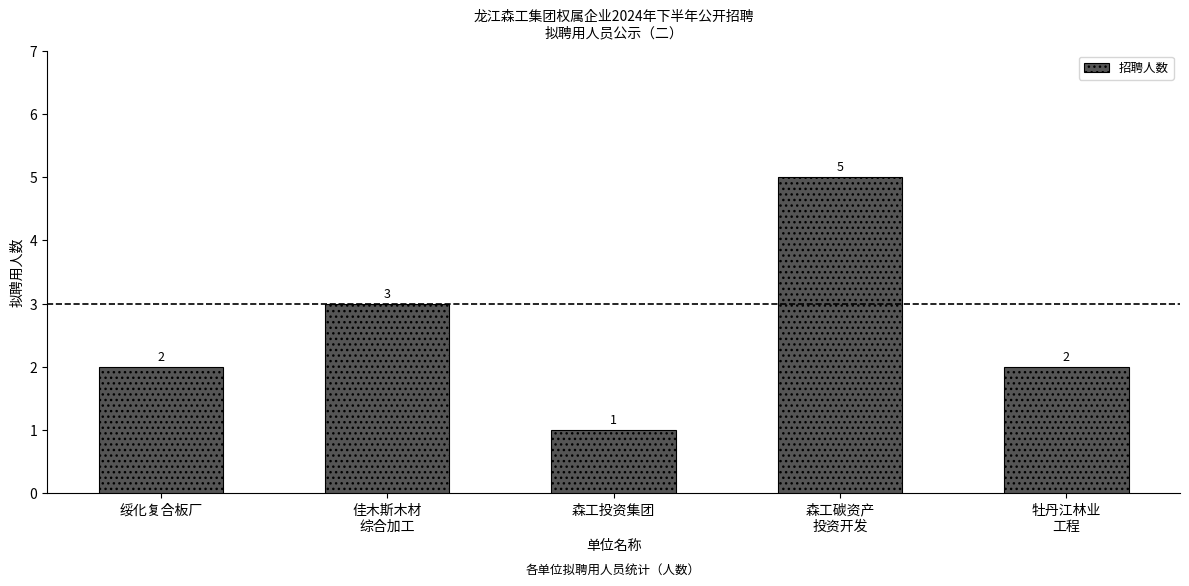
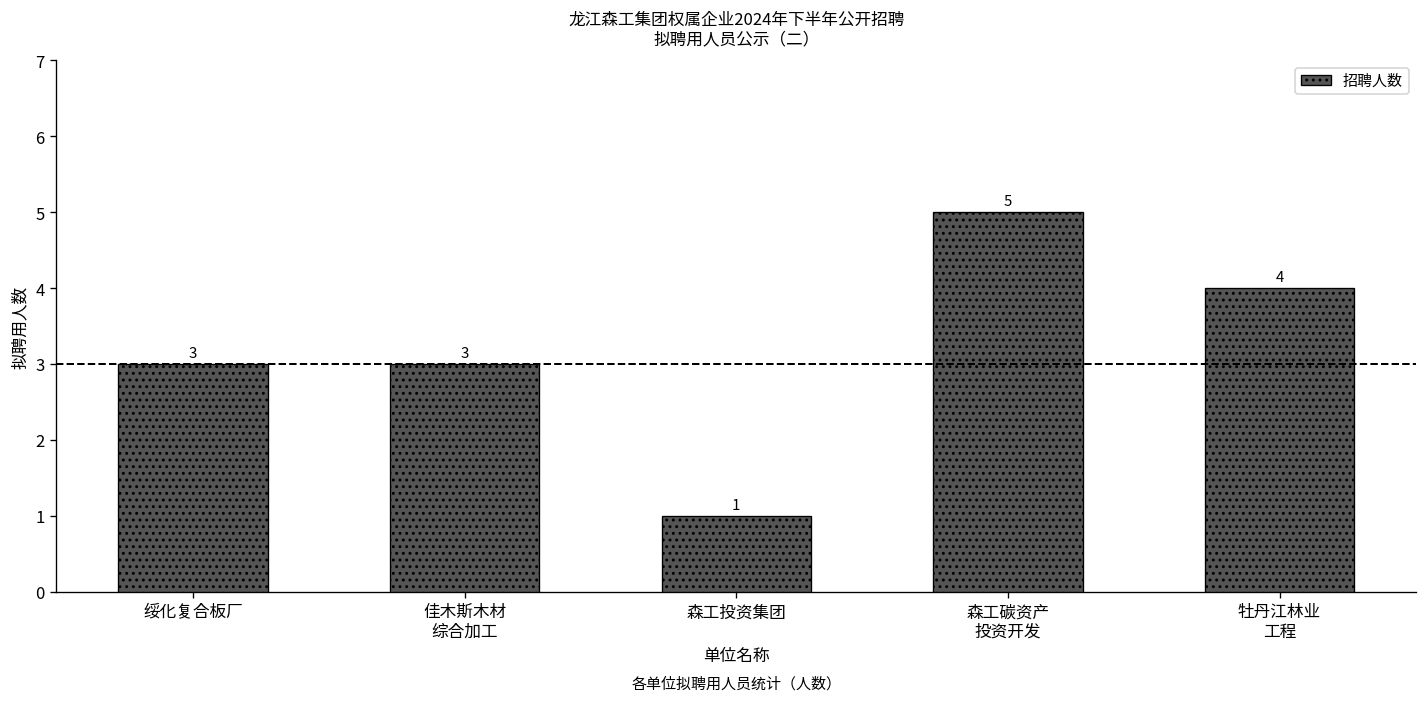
  {
-   "绥化复合板厂": 2,
+   "绥化复合板厂": 3,
    "佳木斯木材 综合加工": 3,
    "森工投资集团": 1,
    "森工碳资产 投资开发": 5,
-   "牡丹江林业 工程": 2
+   "牡丹江林业 工程": 4
  }
